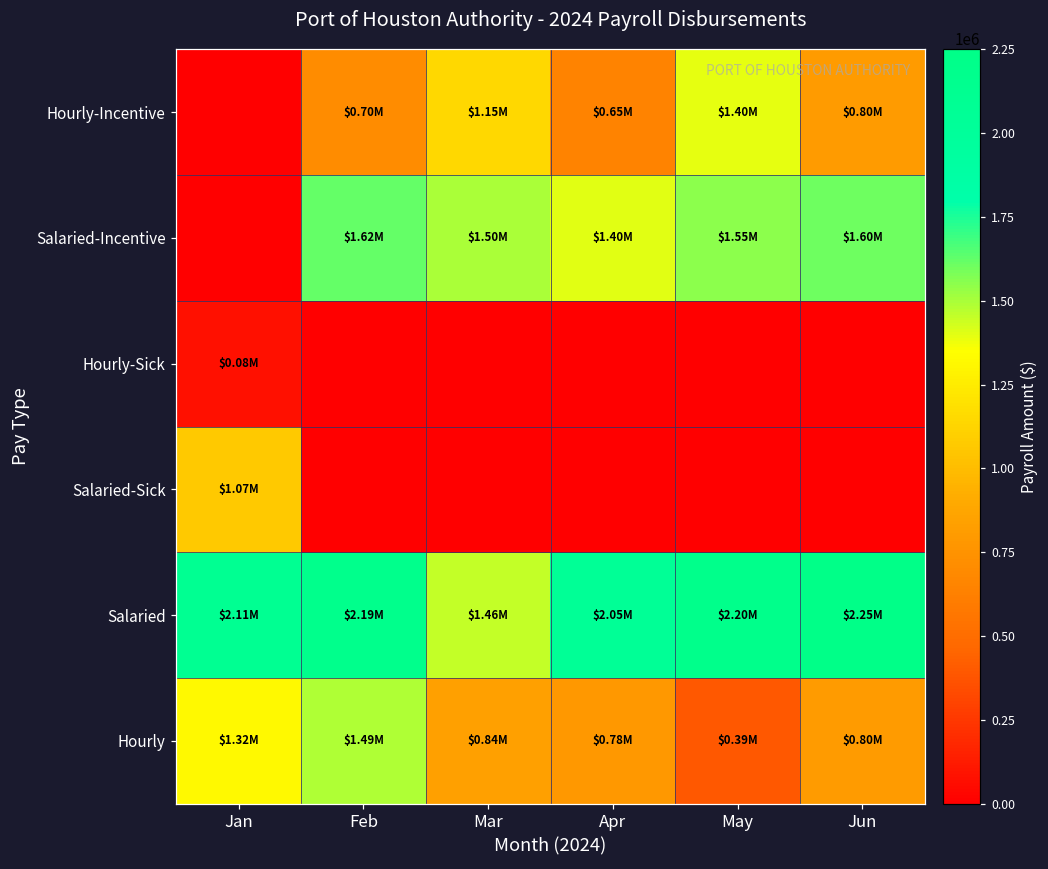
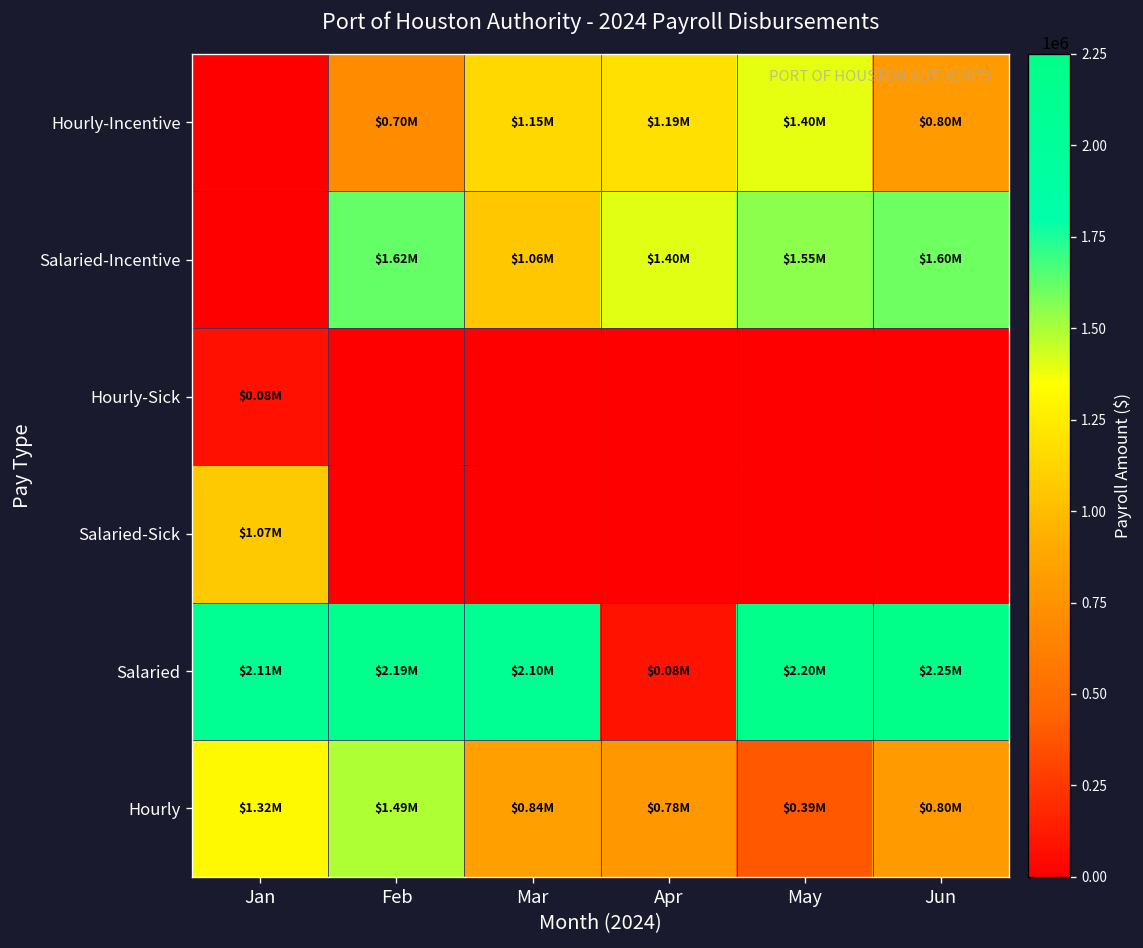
  {
    "Hourly-Incentive": {
      "Feb": "$0.70M",
      "Mar": "$1.15M",
-     "Apr": "$0.65M",
+     "Apr": "$1.19M",
      "May": "$1.40M"
    },
    "Salaried-Incentive": {
      "Feb": "$1.62M",
-     "Mar": "$1.50M",
+     "Mar": "$1.06M",
      "Apr": "$1.40M",
      "May": "$1.55M",
      "Jun": "$1.60M"
    },
    "Hourly-Sick": {
      "Jan": "$0.08M"
    },
    "Salaried-Sick": {
      "Jan": "$1.07M"
    },
    "Salaried": {
      "Jan": "$2.11M",
      "Feb": "$2.19M",
-     "Mar": "$1.46M",
-     "Apr": "$2.05M",
+     "Mar": "$2.10M",
+     "Apr": "$0.08M",
      "May": "$2.20M",
      "Jun": "$2.25M"
    },
    "Hourly": {
      "Jan": "$1.32M",
      "Feb": "$1.49M",
      "Mar": "$0.84M",
      "Apr": "$0.78M",
      "May": "$0.39M",
      "Jun": "$0.80M"
    }
  }
